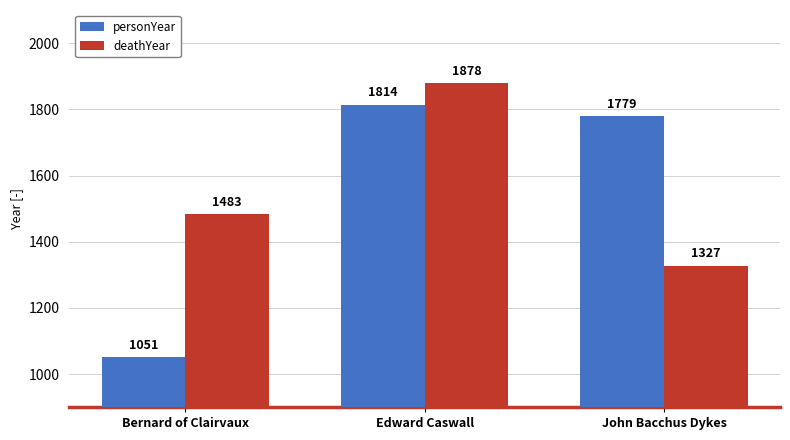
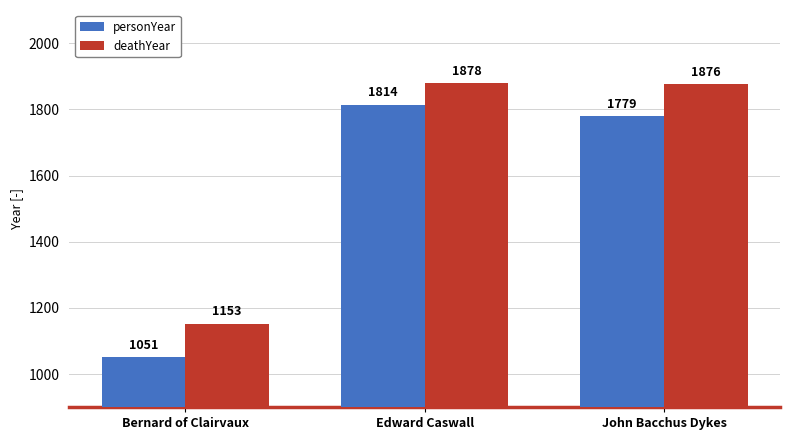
  {
    "personYear": {
      "Bernard of Clairvaux": 1051,
      "Edward Caswall": 1814,
      "John Bacchus Dykes": 1779
    },
    "deathYear": {
-     "Bernard of Clairvaux": 1483,
+     "Bernard of Clairvaux": 1153,
      "Edward Caswall": 1878,
-     "John Bacchus Dykes": 1327
+     "John Bacchus Dykes": 1876
    }
  }
